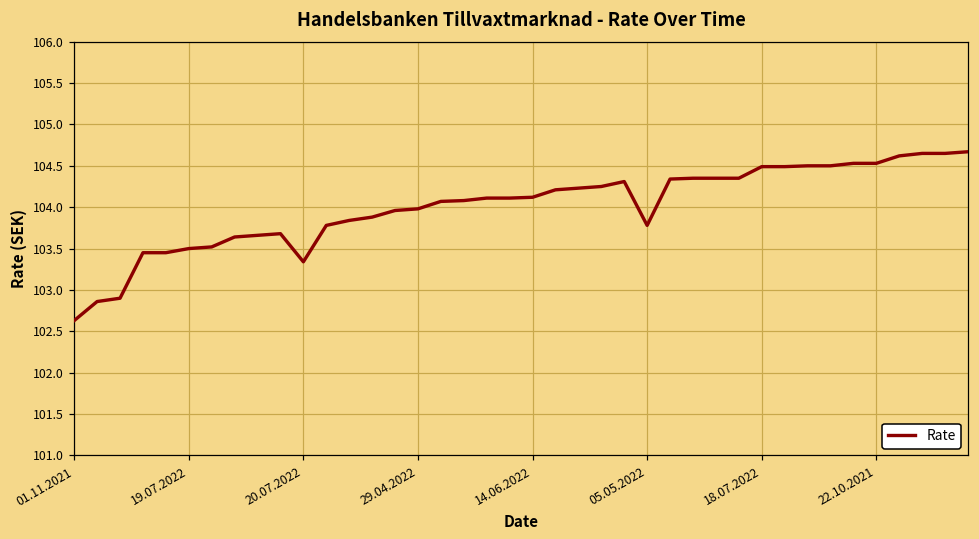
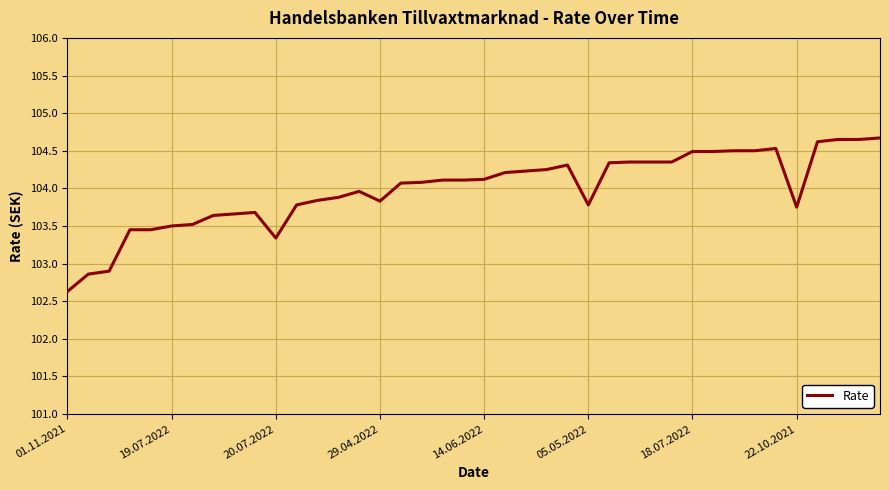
  {
    "01.11.2021": 102.6,
    "19.07.2022": 103.5,
    "20.07.2022": 103.3,
-   "29.04.2022": 104.0,
+   "29.04.2022": 103.8,
    "14.06.2022": 104.1,
    "05.05.2022": 103.8,
    "18.07.2022": 104.5,
-   "22.10.2021": 104.5
+   "22.10.2021": 103.8
  }
